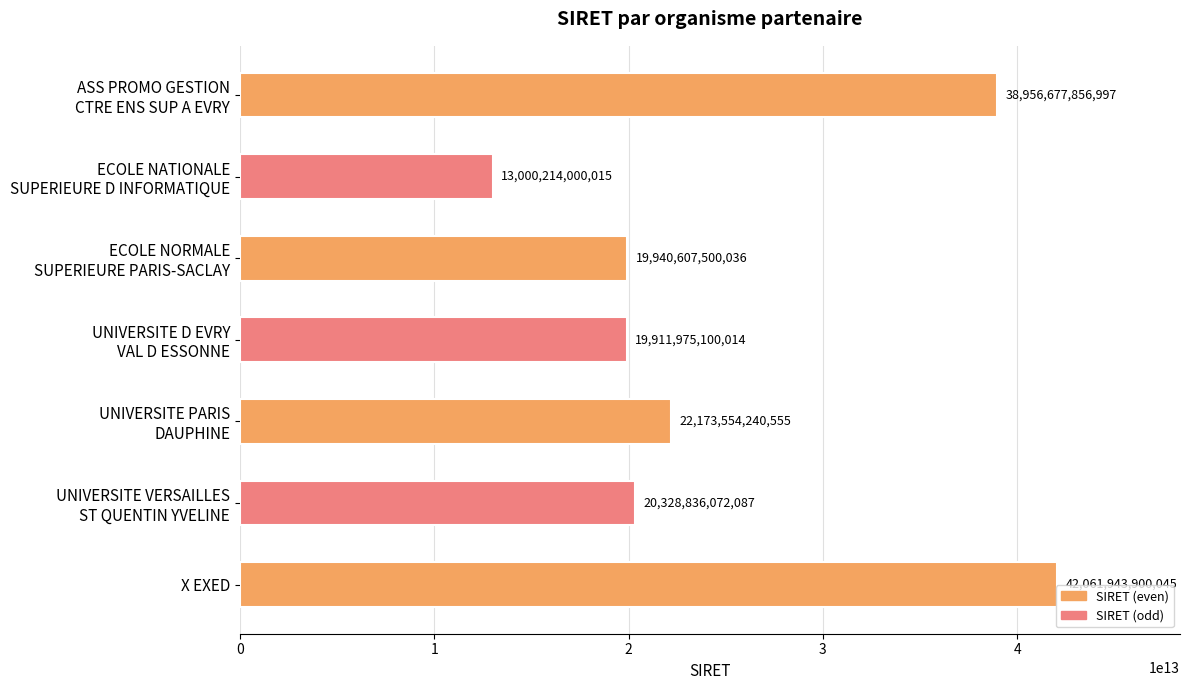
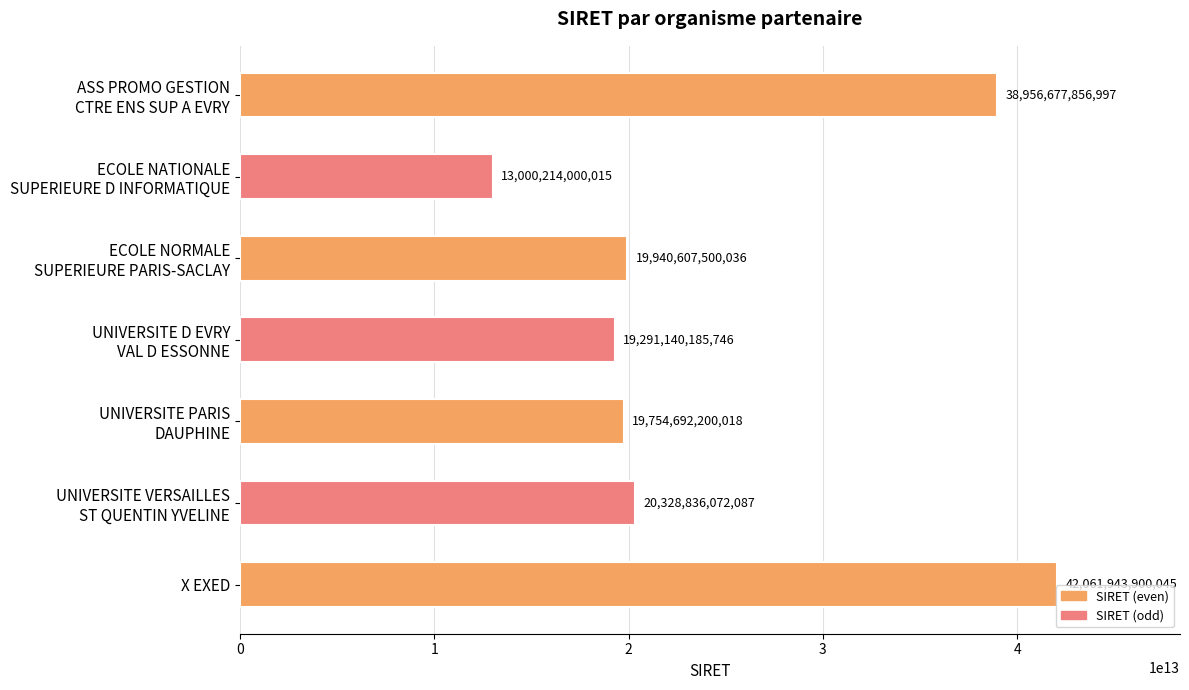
  {
    "ASS PROMO GESTION CTRE ENS SUP A EVRY": "38,956,677,856,997",
    "ECOLE NATIONALE SUPERIEURE D INFORMATIQUE": "13,000,214,000,015",
    "ECOLE NORMALE SUPERIEURE PARIS-SACLAY": "19,940,607,500,036",
-   "UNIVERSITE D EVRY VAL D ESSONNE": "19,911,975,100,014",
-   "UNIVERSITE PARIS DAUPHINE": "22,173,554,240,555",
+   "UNIVERSITE D EVRY VAL D ESSONNE": "19,291,140,185,746",
+   "UNIVERSITE PARIS DAUPHINE": "19,754,692,200,018",
    "UNIVERSITE VERSAILLES ST QUENTIN YVELINE": "20,328,836,072,087"
  }
